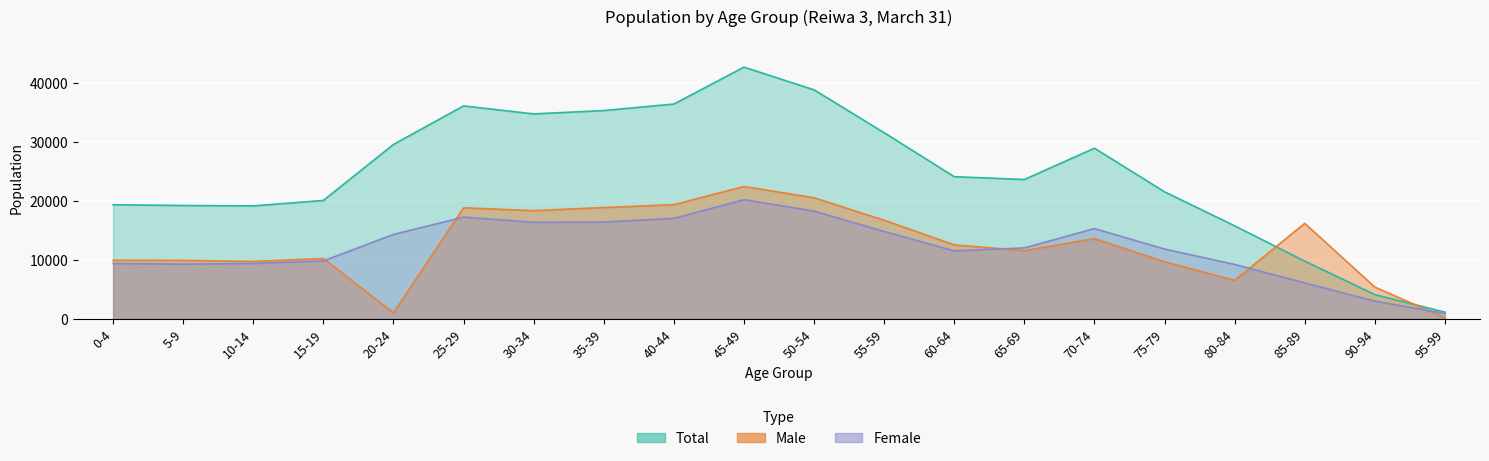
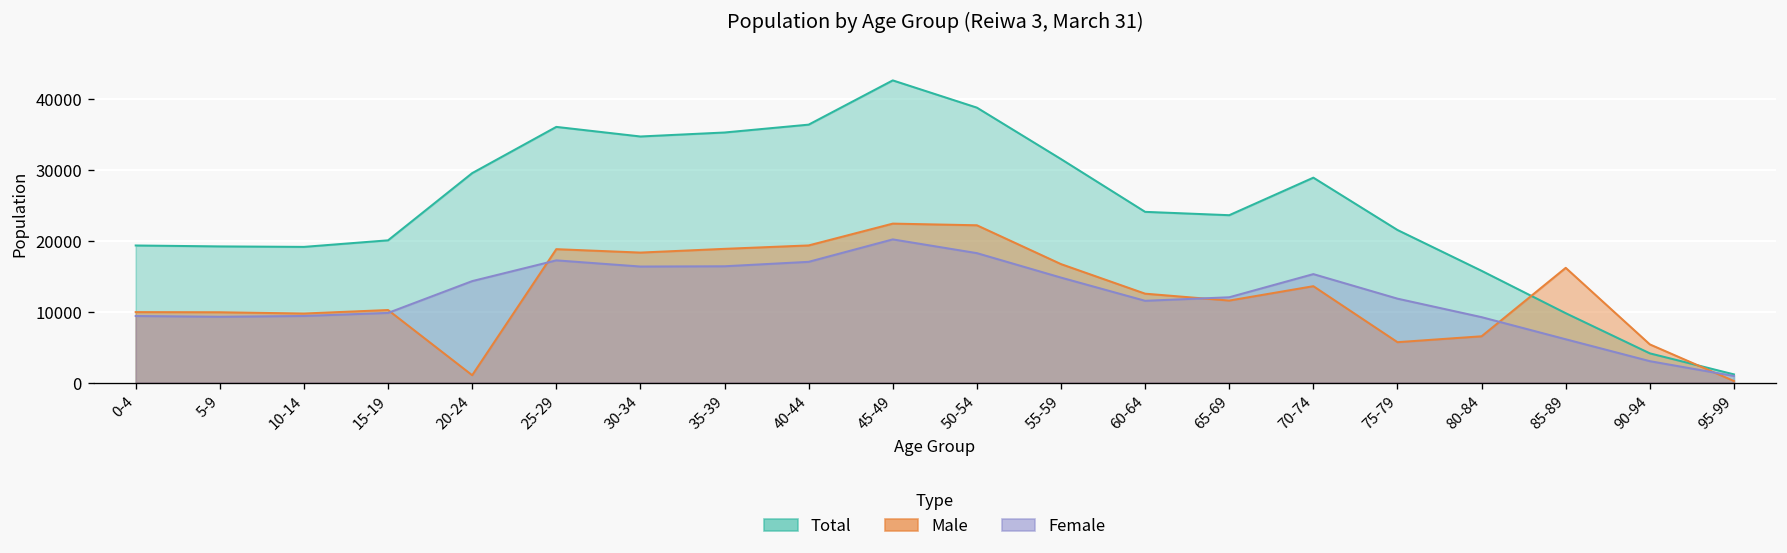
  {
    "Male": {
      "0-4": 10000,
      "5-9": 10000,
      "20-24": 1000,
      "25-29": 19000,
      "30-34": 18000,
      "35-39": 19000,
      "40-44": 19000,
      "45-49": 22000,
-     "50-54": 21000,
+     "50-54": 22000,
      "55-59": 17000,
      "60-64": 13000,
      "65-69": 12000,
      "70-74": 14000,
-     "75-79": 10000,
+     "75-79": 6000,
      "80-84": 7000,
      "85-89": 16000,
      "90-94": 5000,
      "95-99": 0
    }
  }
